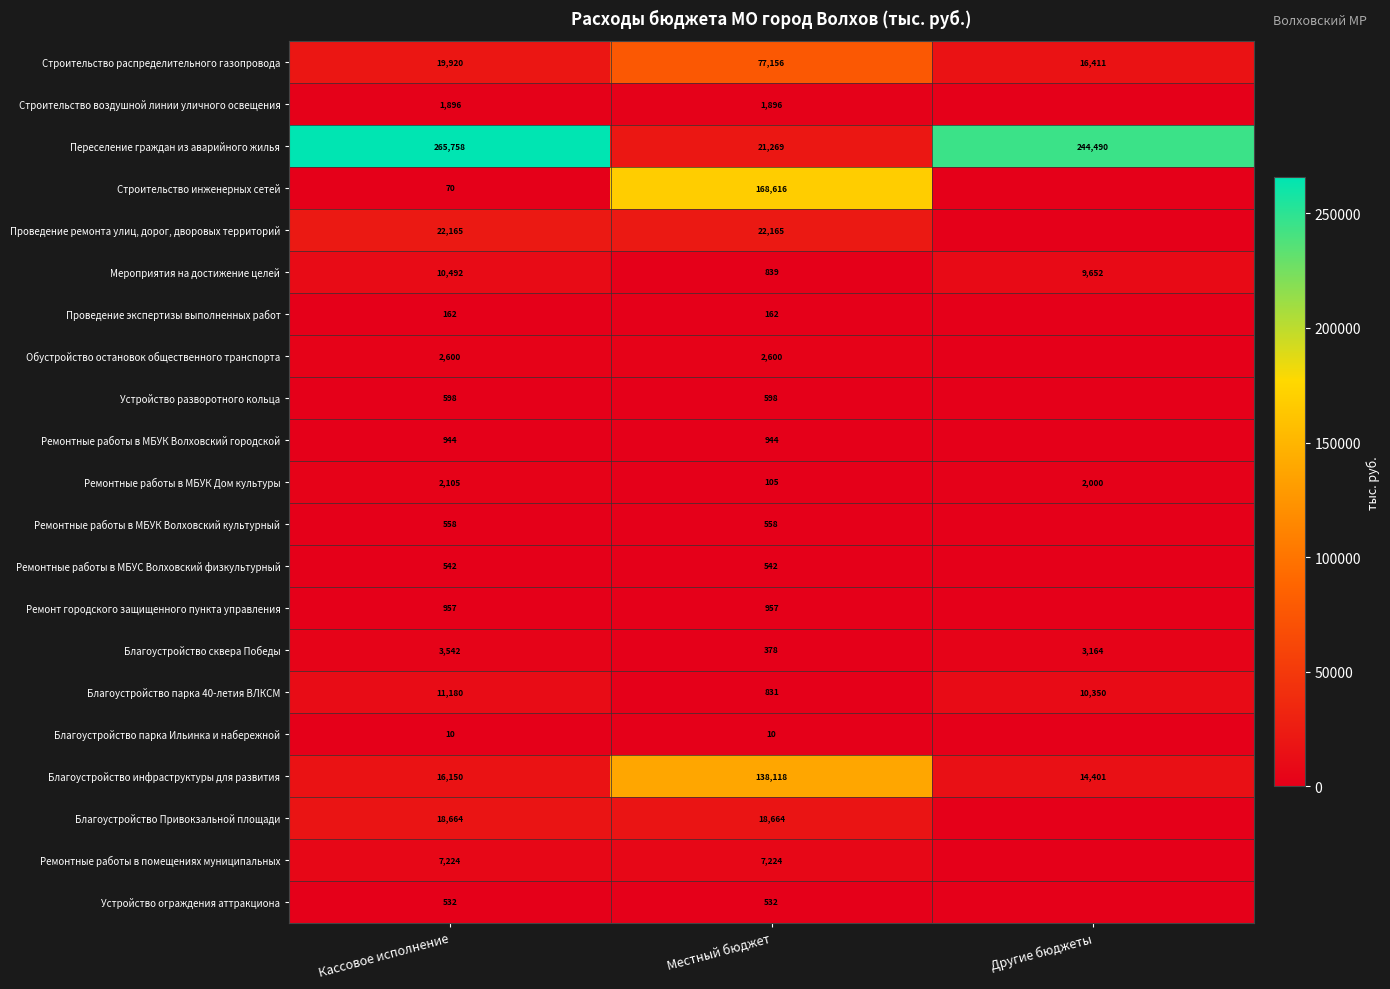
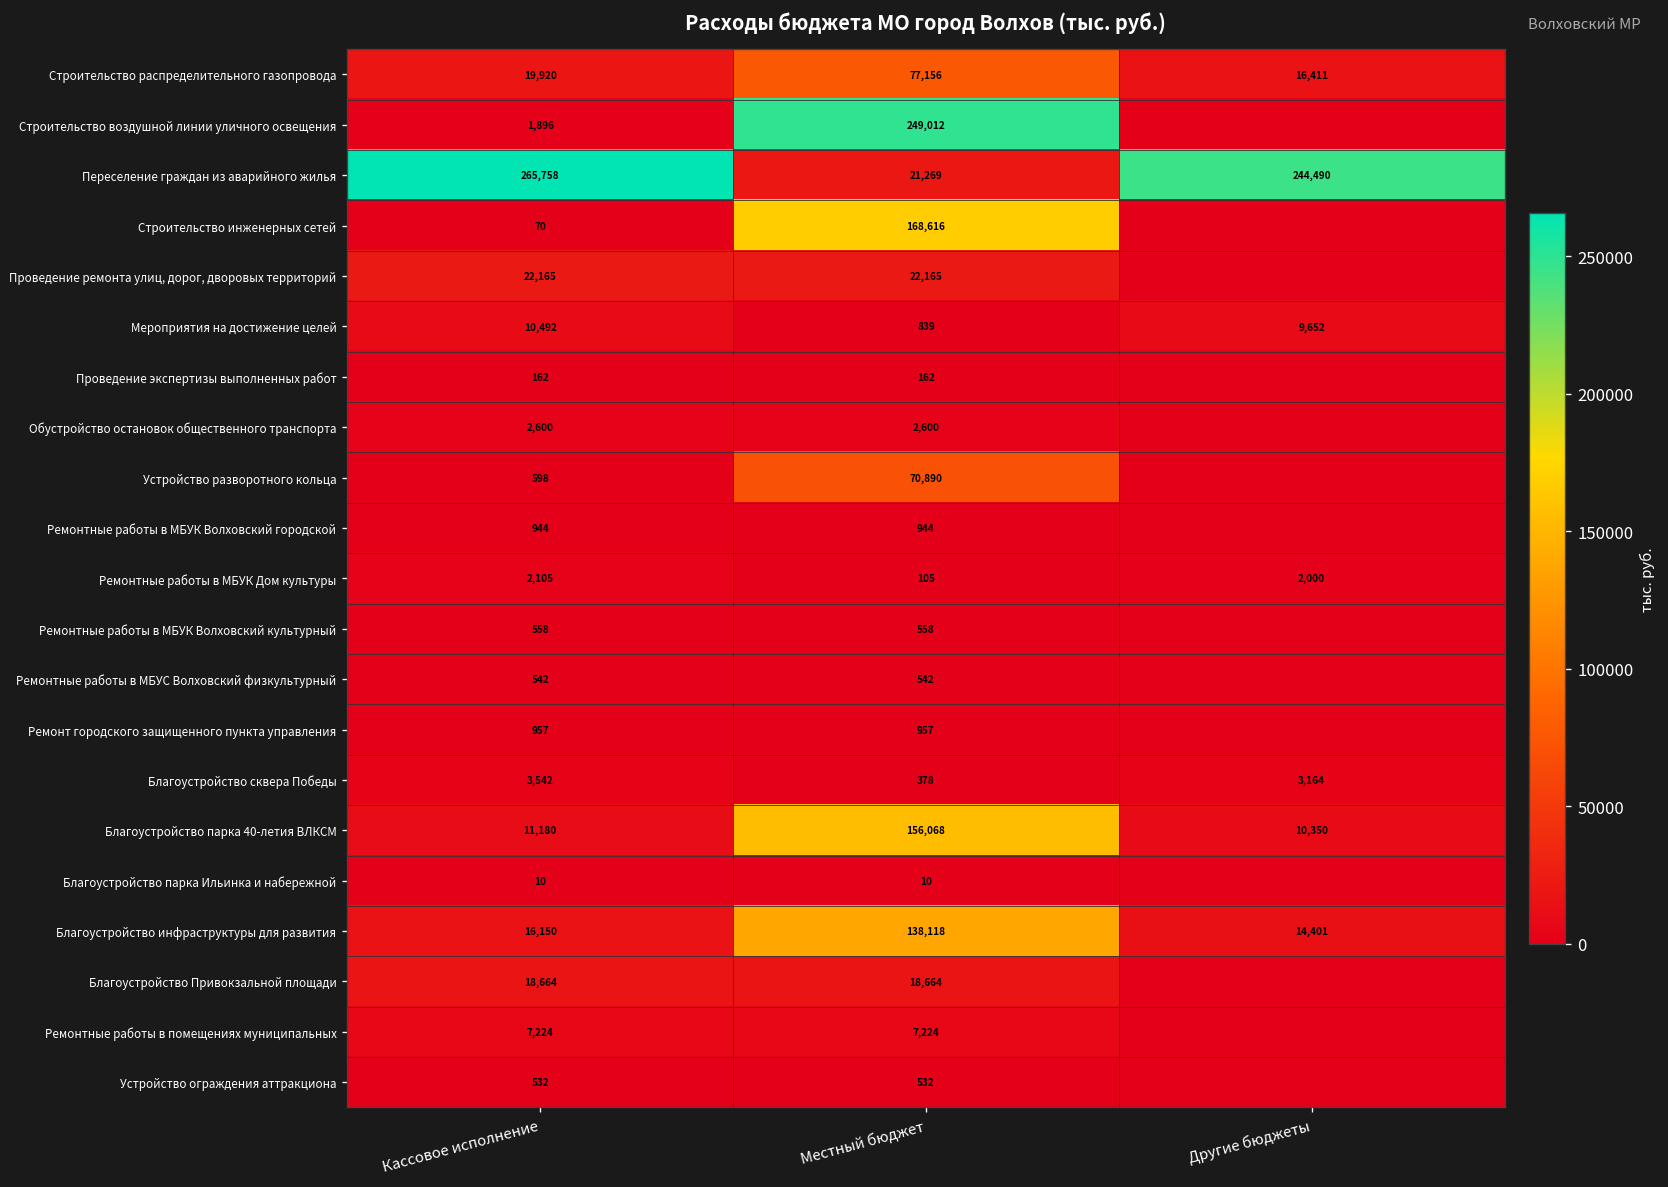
  {
    "Строительство распределительного газопровода": {
      "Кассовое исполнение": "19,920",
      "Местный бюджет": "77,156",
      "Другие бюджеты": "16,411"
    },
    "Строительство воздушной линии уличного освещения": {
      "Кассовое исполнение": "1,896",
-     "Местный бюджет": "1,896"
+     "Местный бюджет": "249,012"
    },
    "Переселение граждан из аварийного жилья": {
      "Кассовое исполнение": "265,758",
      "Местный бюджет": "21,269",
      "Другие бюджеты": "244,490"
    },
    "Строительство инженерных сетей": {
      "Кассовое исполнение": "70",
      "Местный бюджет": "168,616"
    },
    "Проведение ремонта улиц, дорог, дворовых территорий": {
      "Кассовое исполнение": "22,165",
      "Местный бюджет": "22,165"
    },
    "Мероприятия на достижение целей": {
      "Кассовое исполнение": "10,492",
      "Местный бюджет": "839",
      "Другие бюджеты": "9,652"
    },
    "Проведение экспертизы выполненных работ": {
      "Кассовое исполнение": "162",
      "Местный бюджет": "162"
    },
    "Обустройство остановок общественного транспорта": {
      "Кассовое исполнение": "2,600",
      "Местный бюджет": "2,600"
    },
    "Устройство разворотного кольца": {
      "Кассовое исполнение": "598",
-     "Местный бюджет": "598"
+     "Местный бюджет": "70,890"
    },
    "Ремонтные работы в МБУК Волховский городской": {
      "Кассовое исполнение": "944",
      "Местный бюджет": "944"
    },
    "Ремонтные работы в МБУК Дом культуры": {
      "Кассовое исполнение": "2,105",
      "Местный бюджет": "105",
      "Другие бюджеты": "2,000"
    },
    "Ремонтные работы в МБУК Волховский культурный": {
      "Кассовое исполнение": "558",
      "Местный бюджет": "558"
    },
    "Ремонтные работы в МБУС Волховский физкультурный": {
      "Кассовое исполнение": "542",
      "Местный бюджет": "542"
    },
    "Ремонт городского защищенного пункта управления": {
      "Кассовое исполнение": "957",
      "Местный бюджет": "957"
    },
    "Благоустройство сквера Победы": {
      "Кассовое исполнение": "3,542",
      "Местный бюджет": "378",
      "Другие бюджеты": "3,164"
    },
    "Благоустройство парка 40-летия ВЛКСМ": {
      "Кассовое исполнение": "11,180",
-     "Местный бюджет": "831",
+     "Местный бюджет": "156,068",
      "Другие бюджеты": "10,350"
    },
    "Благоустройство парка Ильинка и набережной": {
      "Кассовое исполнение": "10",
      "Местный бюджет": "10"
    },
    "Благоустройство инфраструктуры для развития": {
      "Кассовое исполнение": "16,150",
      "Местный бюджет": "138,118",
      "Другие бюджеты": "14,401"
    },
    "Благоустройство Привокзальной площади": {
      "Кассовое исполнение": "18,664",
      "Местный бюджет": "18,664"
    },
    "Ремонтные работы в помещениях муниципальных": {
      "Кассовое исполнение": "7,224",
      "Местный бюджет": "7,224"
    },
    "Устройство ограждения аттракциона": {
      "Кассовое исполнение": "532",
      "Местный бюджет": "532"
    }
  }
